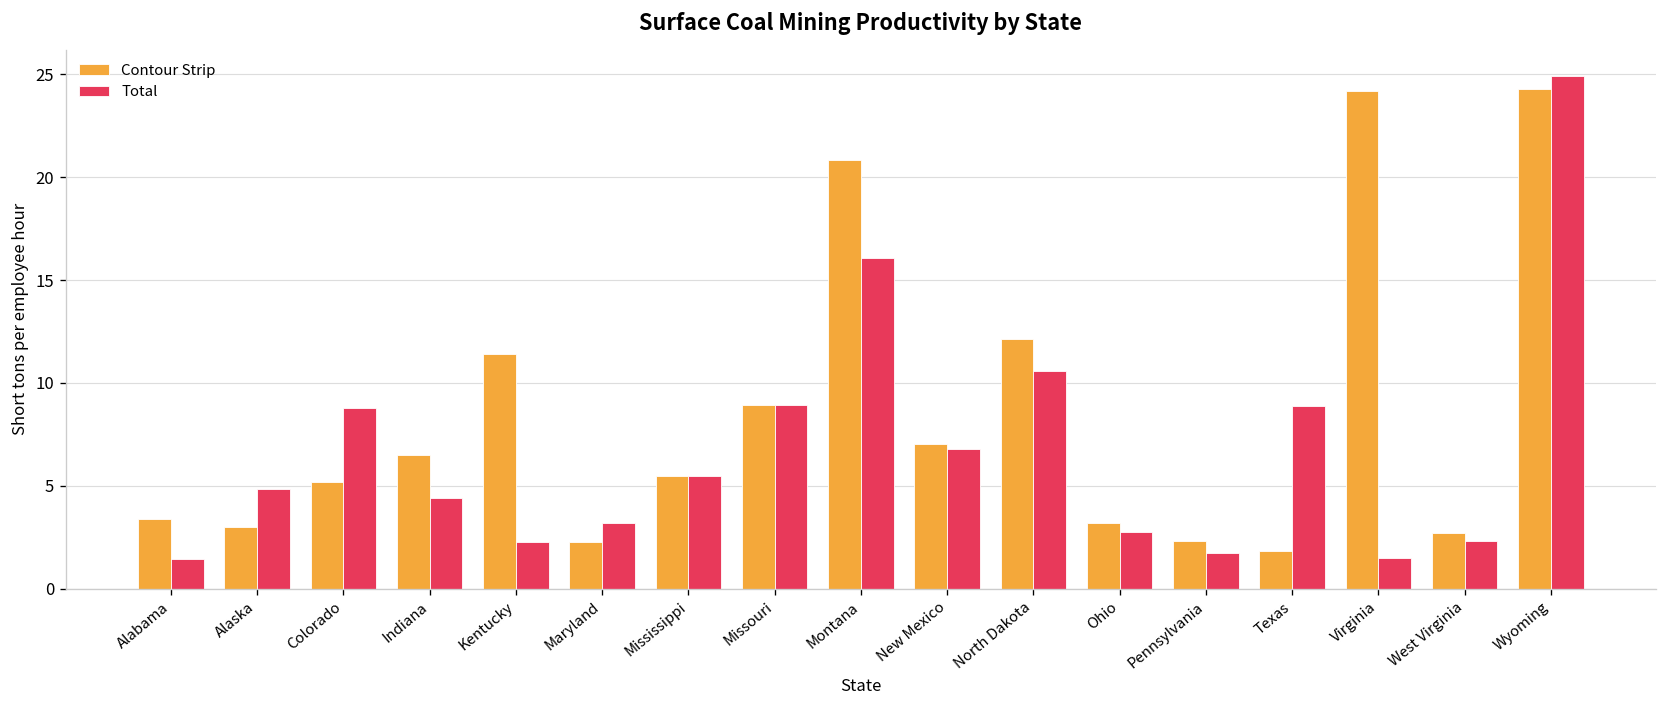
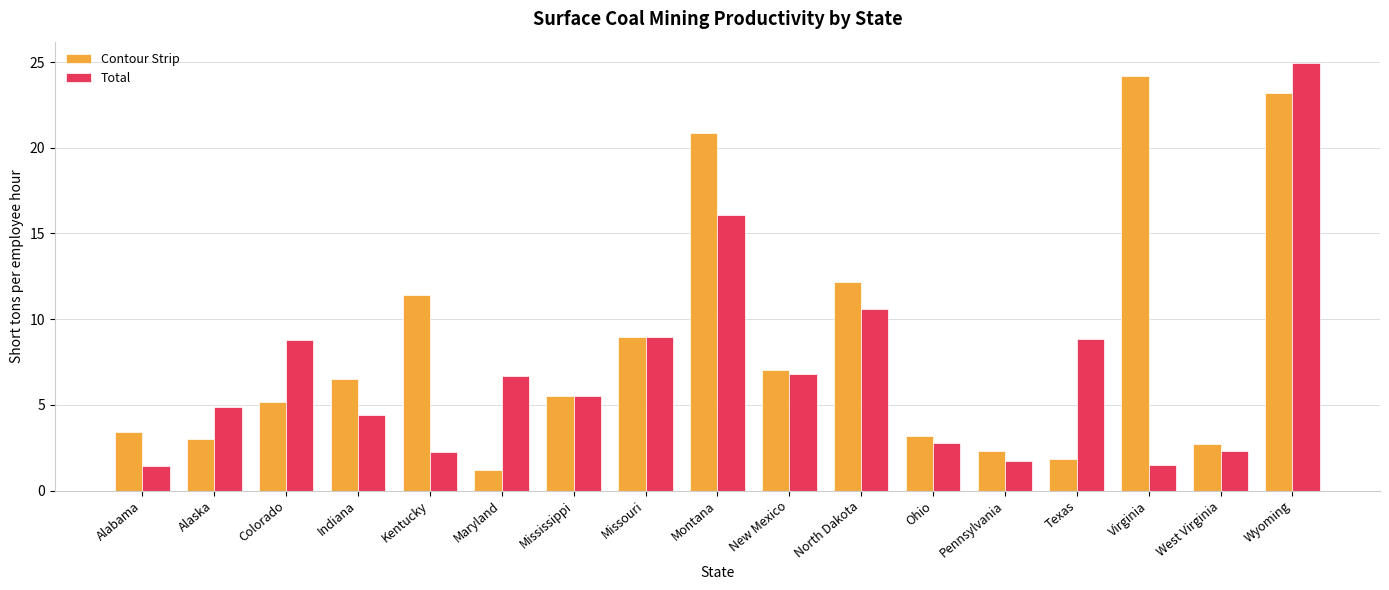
  {
    "Contour Strip": {
      "Alabama": 3.4,
      "Alaska": 3.0,
      "Colorado": 5.2,
      "Indiana": 6.5,
      "Kentucky": 11.4,
-     "Maryland": 2.3,
+     "Maryland": 1.2,
      "Mississippi": 5.5,
      "Missouri": 8.9,
      "Montana": 20.8,
      "New Mexico": 7.0,
      "North Dakota": 12.2,
      "Ohio": 3.2,
      "Pennsylvania": 2.3,
      "Texas": 1.8,
      "Virginia": 24.2,
      "West Virginia": 2.7,
-     "Wyoming": 24.3
+     "Wyoming": 23.2
    },
    "Total": {
      "Alabama": 1.4,
      "Alaska": 4.9,
      "Colorado": 8.8,
      "Indiana": 4.4,
      "Kentucky": 2.3,
-     "Maryland": 3.2,
+     "Maryland": 6.7,
      "Mississippi": 5.5,
      "Missouri": 8.9,
      "Montana": 16.1,
      "New Mexico": 6.8,
      "North Dakota": 10.6,
      "Ohio": 2.8,
      "Pennsylvania": 1.8,
      "Texas": 8.9,
      "Virginia": 1.5,
      "West Virginia": 2.3,
      "Wyoming": 24.9
    }
  }
